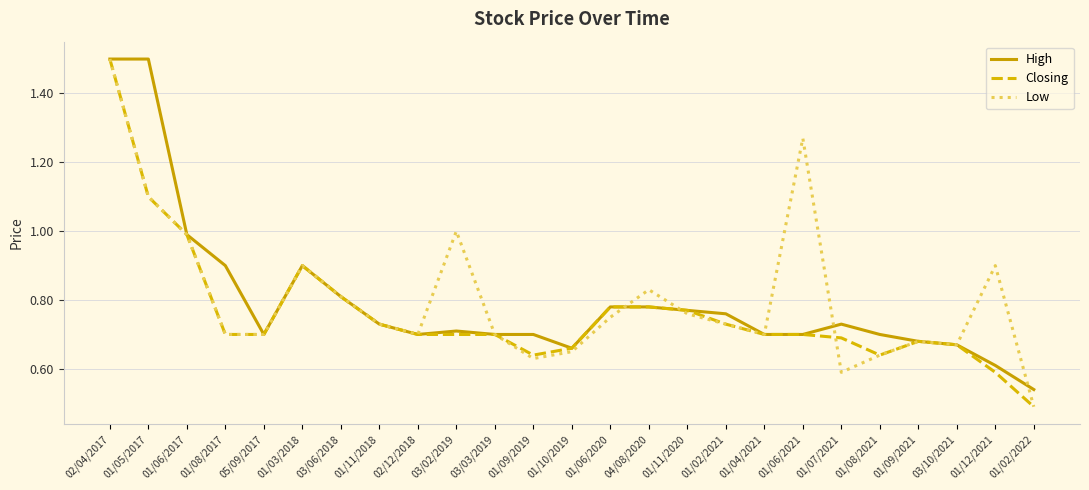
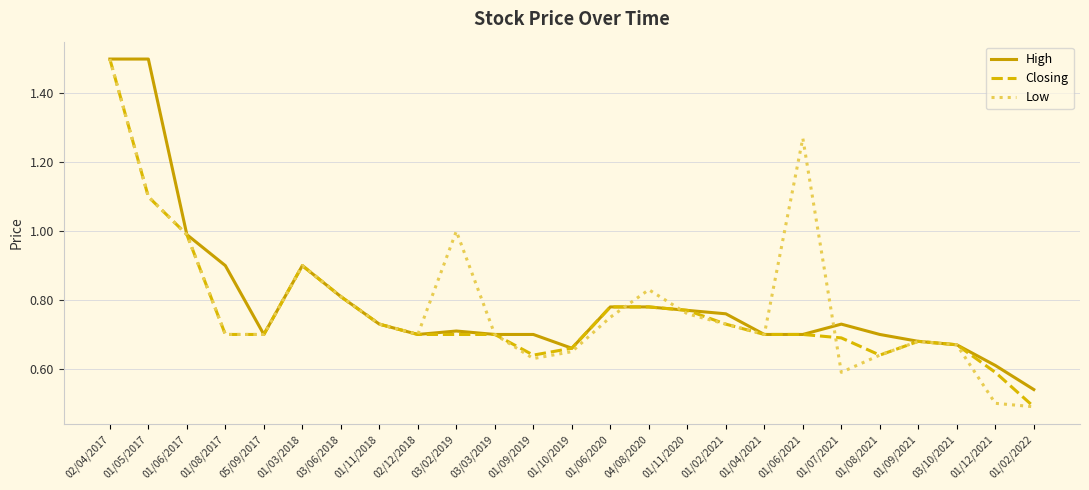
  {
    "Low": {
      "03/02/2019": 1.0,
      "01/09/2019": 0.63,
      "01/10/2019": 0.65,
      "01/06/2020": 0.75,
      "04/08/2020": 0.83,
      "01/11/2020": 0.76,
      "01/06/2021": 1.27,
      "01/07/2021": 0.59,
-     "01/12/2021": 0.9
+     "01/12/2021": 0.5
    }
  }
